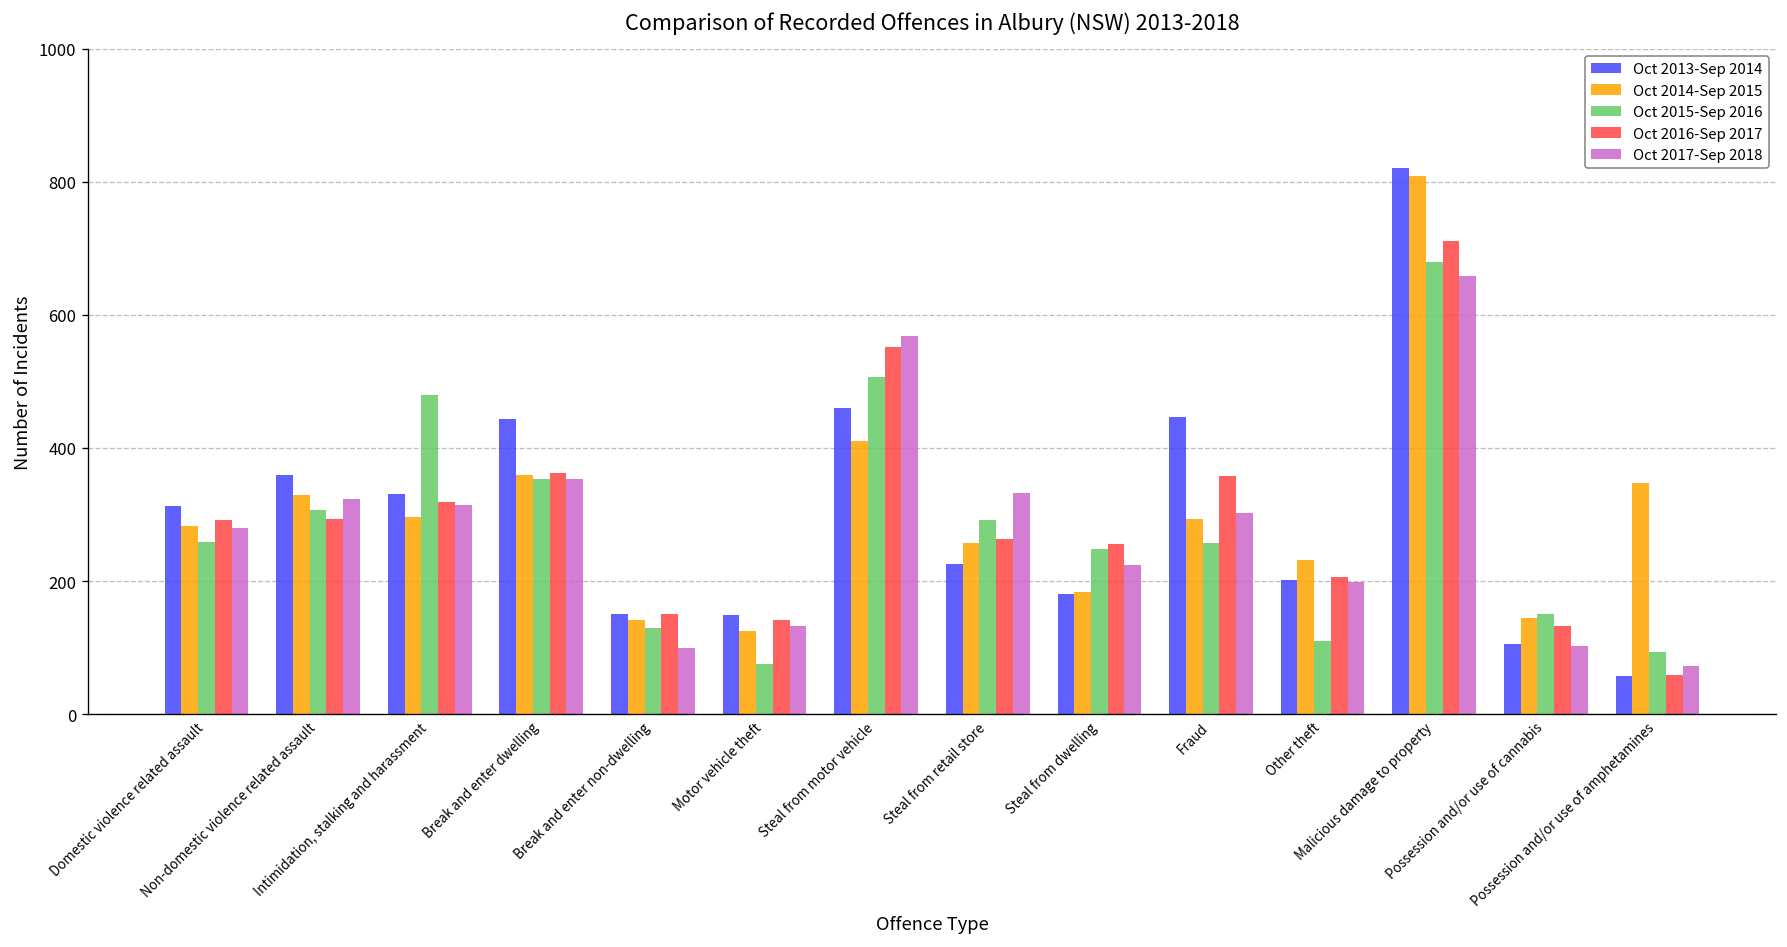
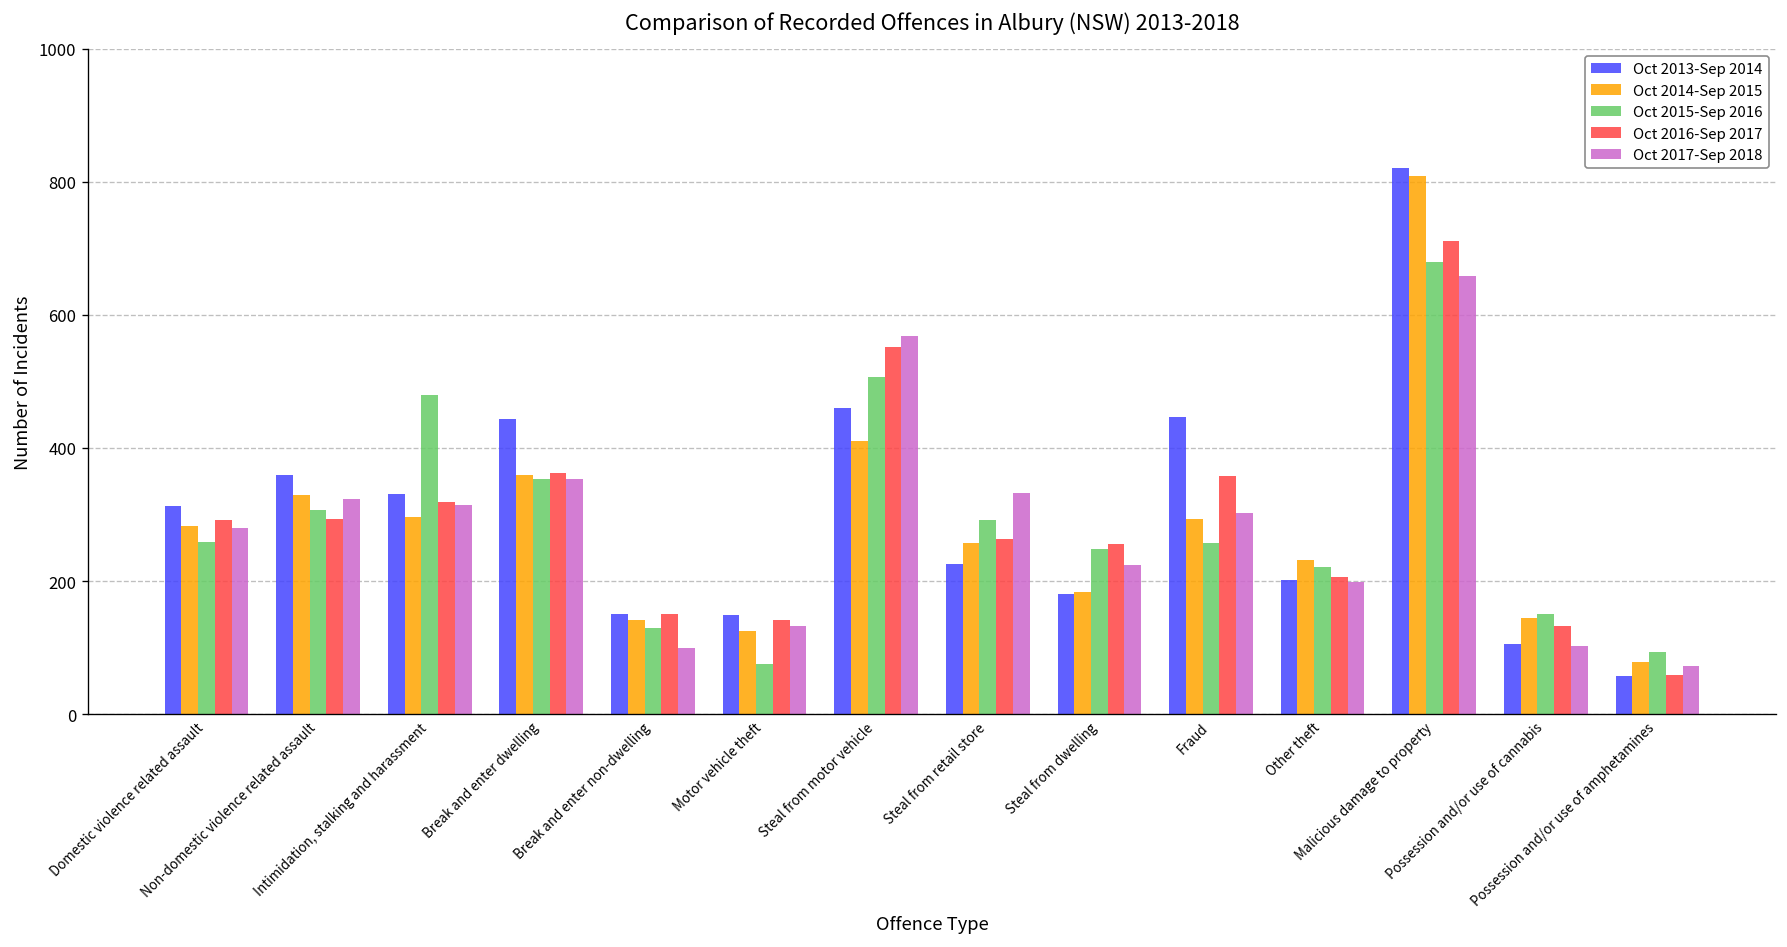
  {
    "Oct 2013-Sep 2014": {
      "Domestic violence related assault": 310,
      "Non-domestic violence related assault": 360,
      "Intimidation, stalking and harassment": 330,
      "Break and enter dwelling": 440,
      "Break and enter non-dwelling": 150,
      "Motor vehicle theft": 150,
      "Steal from motor vehicle": 460,
      "Steal from retail store": 230,
      "Steal from dwelling": 180,
      "Fraud": 450,
      "Other theft": 200,
      "Malicious damage to property": 820,
      "Possession and/or use of cannabis": 110,
      "Possession and/or use of amphetamines": 60
    },
    "Oct 2014-Sep 2015": {
      "Domestic violence related assault": 280,
      "Non-domestic violence related assault": 330,
      "Intimidation, stalking and harassment": 300,
      "Break and enter dwelling": 360,
      "Break and enter non-dwelling": 140,
      "Motor vehicle theft": 130,
      "Steal from motor vehicle": 410,
      "Steal from retail store": 260,
      "Steal from dwelling": 180,
      "Fraud": 290,
      "Other theft": 230,
      "Malicious damage to property": 810,
      "Possession and/or use of cannabis": 150,
-     "Possession and/or use of amphetamines": 350
+     "Possession and/or use of amphetamines": 80
    },
    "Oct 2015-Sep 2016": {
      "Domestic violence related assault": 260,
      "Non-domestic violence related assault": 310,
      "Intimidation, stalking and harassment": 480,
      "Break and enter dwelling": 350,
      "Break and enter non-dwelling": 130,
      "Motor vehicle theft": 80,
      "Steal from motor vehicle": 510,
      "Steal from retail store": 290,
      "Steal from dwelling": 250,
      "Fraud": 260,
-     "Other theft": 110,
+     "Other theft": 220,
      "Malicious damage to property": 680,
      "Possession and/or use of cannabis": 150,
      "Possession and/or use of amphetamines": 90
    },
    "Oct 2016-Sep 2017": {
      "Domestic violence related assault": 290,
      "Non-domestic violence related assault": 290,
      "Intimidation, stalking and harassment": 320,
      "Break and enter dwelling": 360,
      "Break and enter non-dwelling": 150,
      "Motor vehicle theft": 140,
      "Steal from motor vehicle": 550,
      "Steal from retail store": 260,
      "Steal from dwelling": 260,
      "Fraud": 360,
      "Other theft": 210,
      "Malicious damage to property": 710,
      "Possession and/or use of cannabis": 130,
      "Possession and/or use of amphetamines": 60
    },
    "Oct 2017-Sep 2018": {
      "Domestic violence related assault": 280,
      "Non-domestic violence related assault": 320,
      "Intimidation, stalking and harassment": 310,
      "Break and enter dwelling": 350,
      "Break and enter non-dwelling": 100,
      "Motor vehicle theft": 130,
      "Steal from motor vehicle": 570,
      "Steal from retail store": 330,
      "Steal from dwelling": 220,
      "Fraud": 300,
      "Other theft": 200,
      "Malicious damage to property": 660,
      "Possession and/or use of cannabis": 100,
      "Possession and/or use of amphetamines": 70
    }
  }
